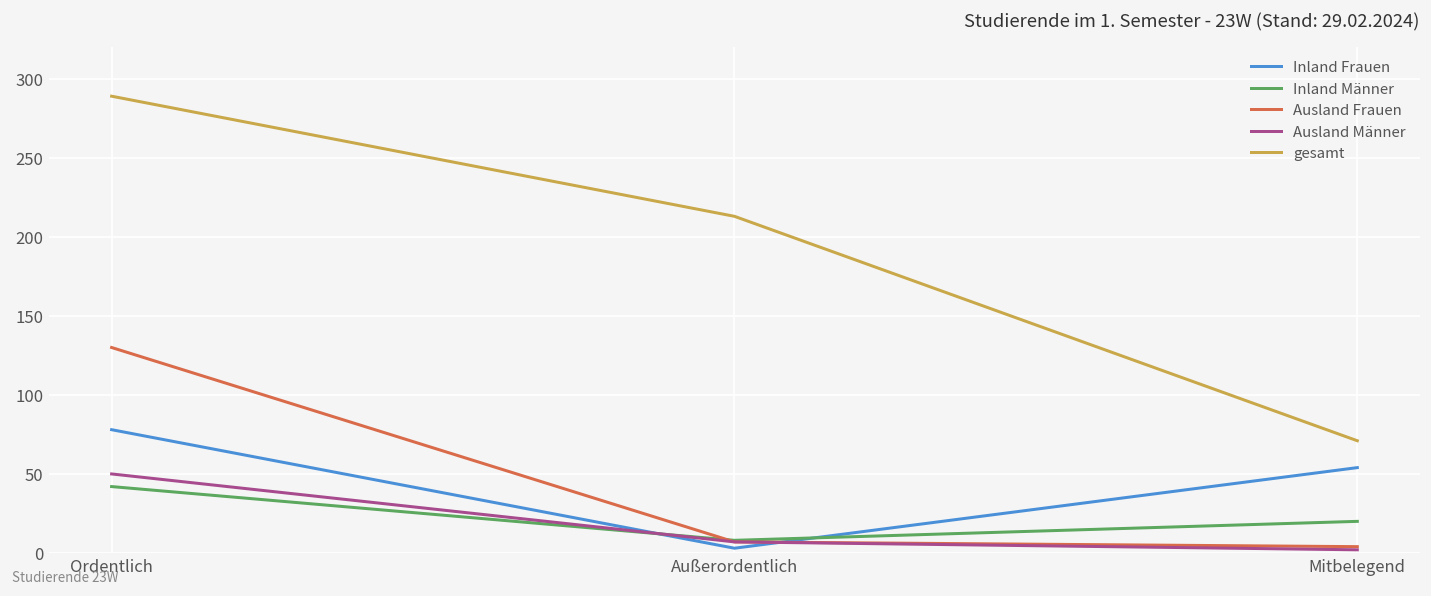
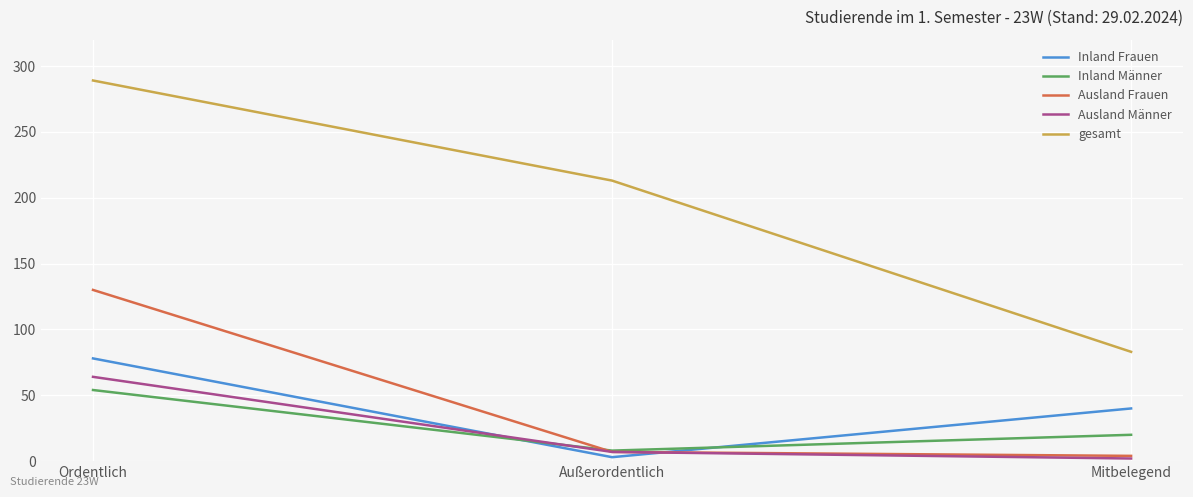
  {
    "Inland Frauen": {
      "Ordentlich": 78,
      "Außerordentlich": 3,
-     "Mitbelegend": 54
+     "Mitbelegend": 40
    },
    "Inland Männer": {
-     "Ordentlich": 42,
+     "Ordentlich": 54,
      "Mitbelegend": 20
    },
    "Ausland Frauen": {
      "Ordentlich": 130,
      "Mitbelegend": 4
    },
    "Ausland Männer": {
-     "Ordentlich": 50,
+     "Ordentlich": 64,
      "Mitbelegend": 2
    },
    "gesamt": {
      "Ordentlich": 289,
      "Außerordentlich": 213,
-     "Mitbelegend": 71
+     "Mitbelegend": 83
    }
  }
